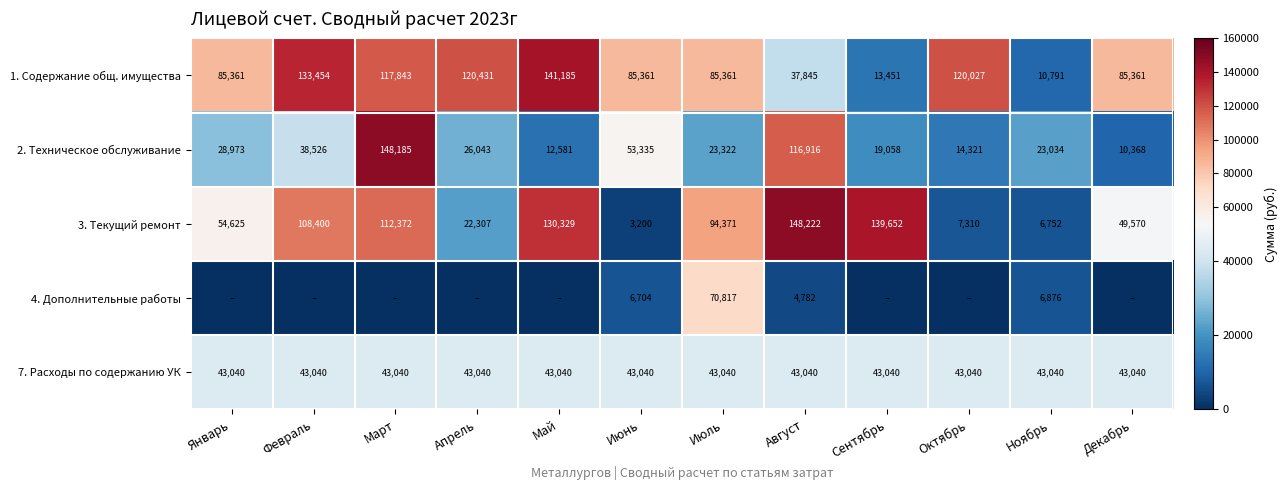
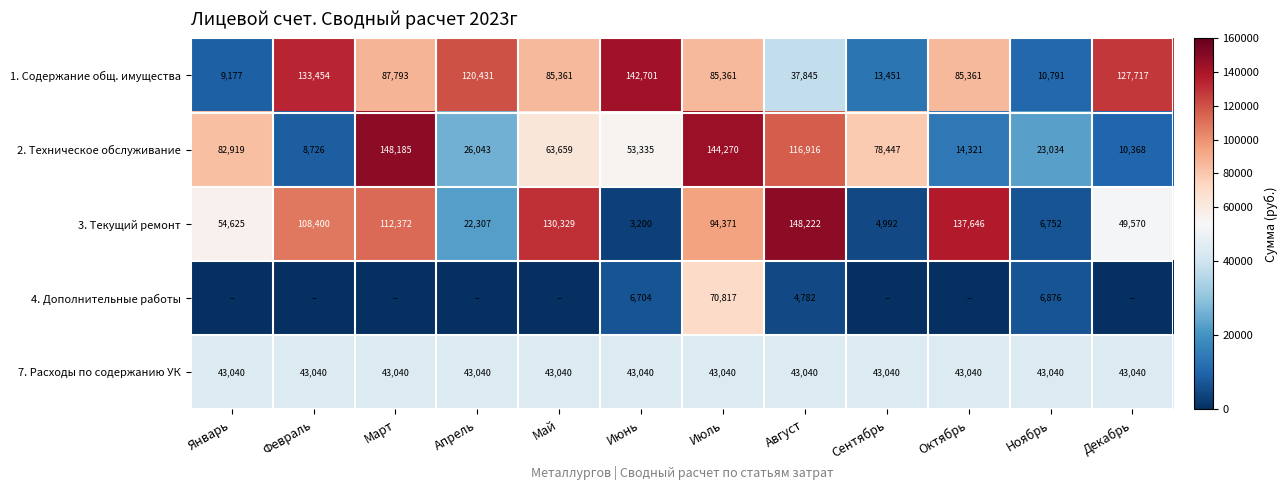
  {
    "1. Содержание общ. имущества": {
-     "Январь": "85,361",
+     "Январь": "9,177",
      "Февраль": "133,454",
-     "Март": "117,843",
+     "Март": "87,793",
      "Апрель": "120,431",
-     "Май": "141,185",
-     "Июнь": "85,361",
+     "Май": "85,361",
+     "Июнь": "142,701",
      "Июль": "85,361",
      "Август": "37,845",
      "Сентябрь": "13,451",
-     "Октябрь": "120,027",
+     "Октябрь": "85,361",
      "Ноябрь": "10,791",
-     "Декабрь": "85,361"
+     "Декабрь": "127,717"
    },
    "2. Техническое обслуживание": {
-     "Январь": "28,973",
-     "Февраль": "38,526",
+     "Январь": "82,919",
+     "Февраль": "8,726",
      "Март": "148,185",
      "Апрель": "26,043",
-     "Май": "12,581",
+     "Май": "63,659",
      "Июнь": "53,335",
-     "Июль": "23,322",
+     "Июль": "144,270",
      "Август": "116,916",
-     "Сентябрь": "19,058",
+     "Сентябрь": "78,447",
      "Октябрь": "14,321",
      "Ноябрь": "23,034",
      "Декабрь": "10,368"
    },
    "3. Текущий ремонт": {
      "Январь": "54,625",
      "Февраль": "108,400",
      "Март": "112,372",
      "Апрель": "22,307",
      "Май": "130,329",
      "Июнь": "3,200",
      "Июль": "94,371",
      "Август": "148,222",
-     "Сентябрь": "139,652",
-     "Октябрь": "7,310",
+     "Сентябрь": "4,992",
+     "Октябрь": "137,646",
      "Ноябрь": "6,752",
      "Декабрь": "49,570"
    },
    "4. Дополнительные работы": {
      "Июнь": "6,704",
      "Июль": "70,817",
      "Август": "4,782",
      "Ноябрь": "6,876"
    },
    "7. Расходы по содержанию УК": {
      "Январь": "43,040",
      "Февраль": "43,040",
      "Март": "43,040",
      "Апрель": "43,040",
      "Май": "43,040",
      "Июнь": "43,040",
      "Июль": "43,040",
      "Август": "43,040",
      "Сентябрь": "43,040",
      "Октябрь": "43,040",
      "Ноябрь": "43,040",
      "Декабрь": "43,040"
    }
  }
